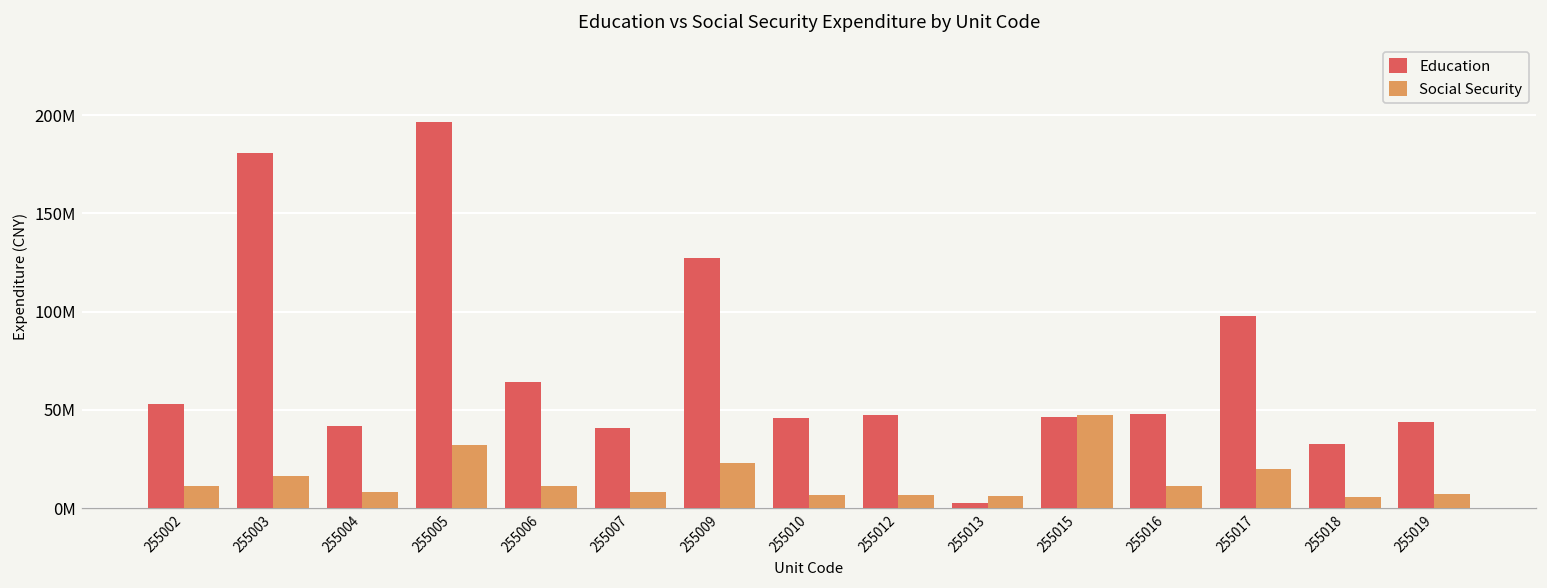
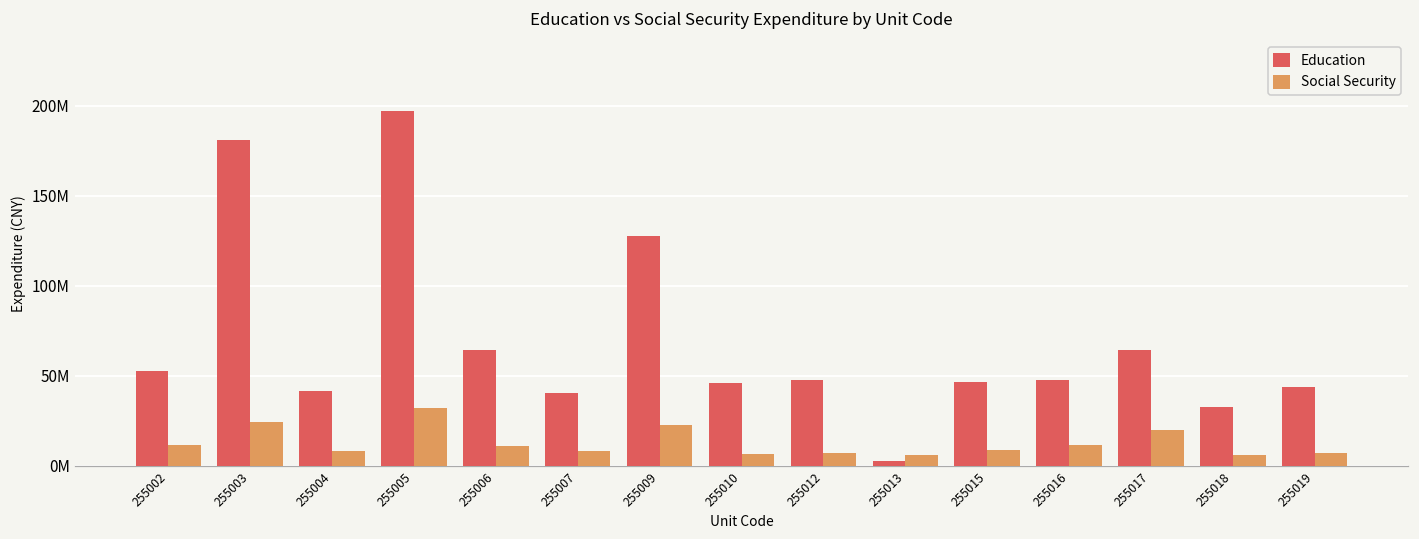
  {
    "Education": {
      "255002": 53000000,
      "255003": 181000000,
      "255004": 42000000,
      "255005": 197000000,
      "255006": 64000000,
      "255007": 40000000,
      "255009": 128000000,
      "255010": 46000000,
      "255012": 48000000,
      "255013": 3000000,
      "255015": 46000000,
      "255016": 48000000,
-     "255017": 98000000,
+     "255017": 64000000,
      "255018": 32000000,
      "255019": 44000000
    },
    "Social Security": {
      "255002": 11000000,
-     "255003": 16000000,
+     "255003": 24000000,
      "255004": 8000000,
      "255005": 32000000,
      "255006": 11000000,
      "255007": 8000000,
      "255009": 23000000,
      "255010": 6000000,
      "255012": 7000000,
      "255013": 6000000,
-     "255015": 47000000,
+     "255015": 9000000,
      "255016": 11000000,
      "255017": 20000000,
      "255018": 6000000,
      "255019": 7000000
    }
  }
